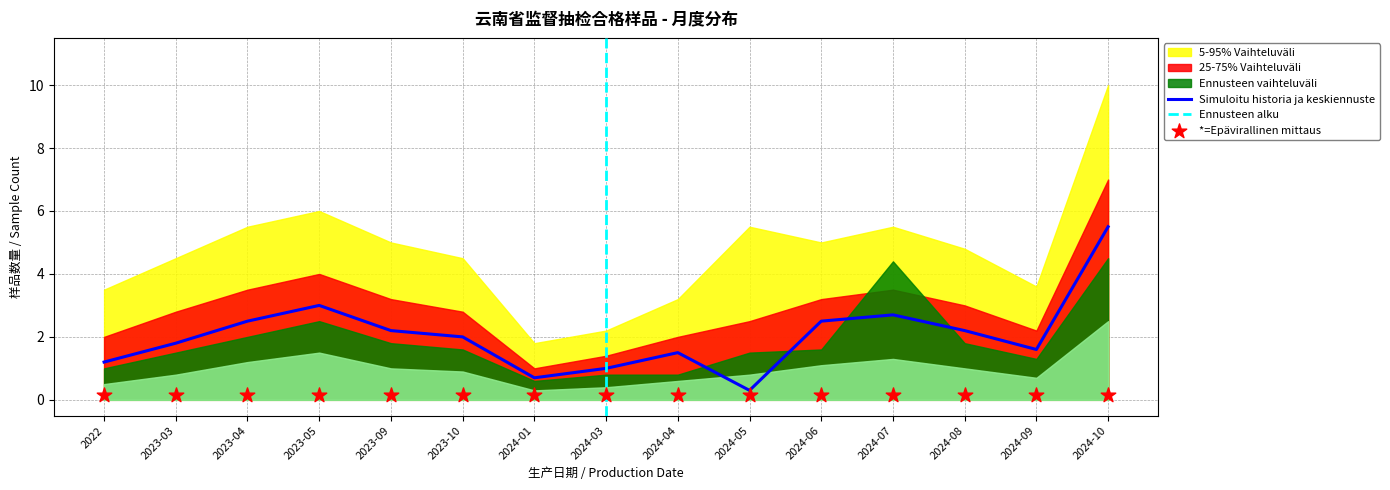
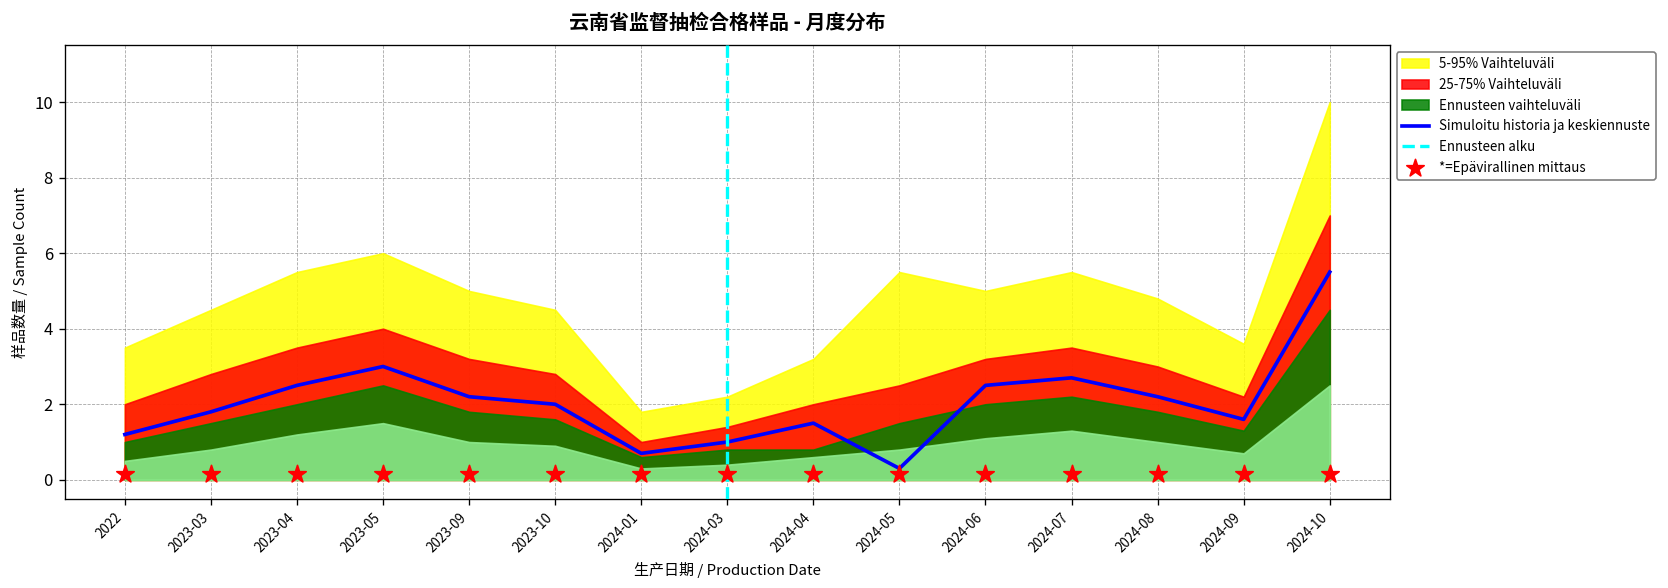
  {
    "Simuloitu historia ja keskiennuste": {
      "2022": 1.2,
      "2023-03": 1.8,
      "2023-04": 2.5,
      "2023-05": 3.0,
      "2023-09": 2.2,
      "2023-10": 2.0,
      "2024-01": 0.7,
      "2024-03": 1.0,
      "2024-04": 1.5,
      "2024-05": 0.3,
      "2024-06": 2.5,
      "2024-07": 2.7,
      "2024-08": 2.2,
      "2024-09": 1.6,
      "2024-10": 5.5
    },
    "5-95% Vaihteluväli": {
      "2022": 3.5,
      "2023-03": 4.5,
      "2023-04": 5.5,
      "2023-05": 6.0,
      "2023-09": 5.0,
      "2023-10": 4.5,
      "2024-01": 1.8,
      "2024-03": 2.2,
      "2024-04": 3.2,
      "2024-05": 5.5,
      "2024-06": 5.0,
      "2024-07": 5.5,
      "2024-08": 4.8,
      "2024-09": 3.6,
      "2024-10": 10.0
    },
    "Ennusteen vaihteluväli": {
      "2022": 1.0,
      "2023-03": 1.5,
      "2023-04": 2.0,
      "2023-05": 2.5,
      "2023-09": 1.8,
      "2023-10": 1.6,
      "2024-01": 0.6,
      "2024-03": 0.8,
      "2024-04": 0.8,
      "2024-05": 1.5,
-     "2024-06": 1.6,
-     "2024-07": 4.4,
+     "2024-06": 2.0,
+     "2024-07": 2.2,
      "2024-08": 1.8,
      "2024-09": 1.3,
      "2024-10": 4.5
    }
  }
